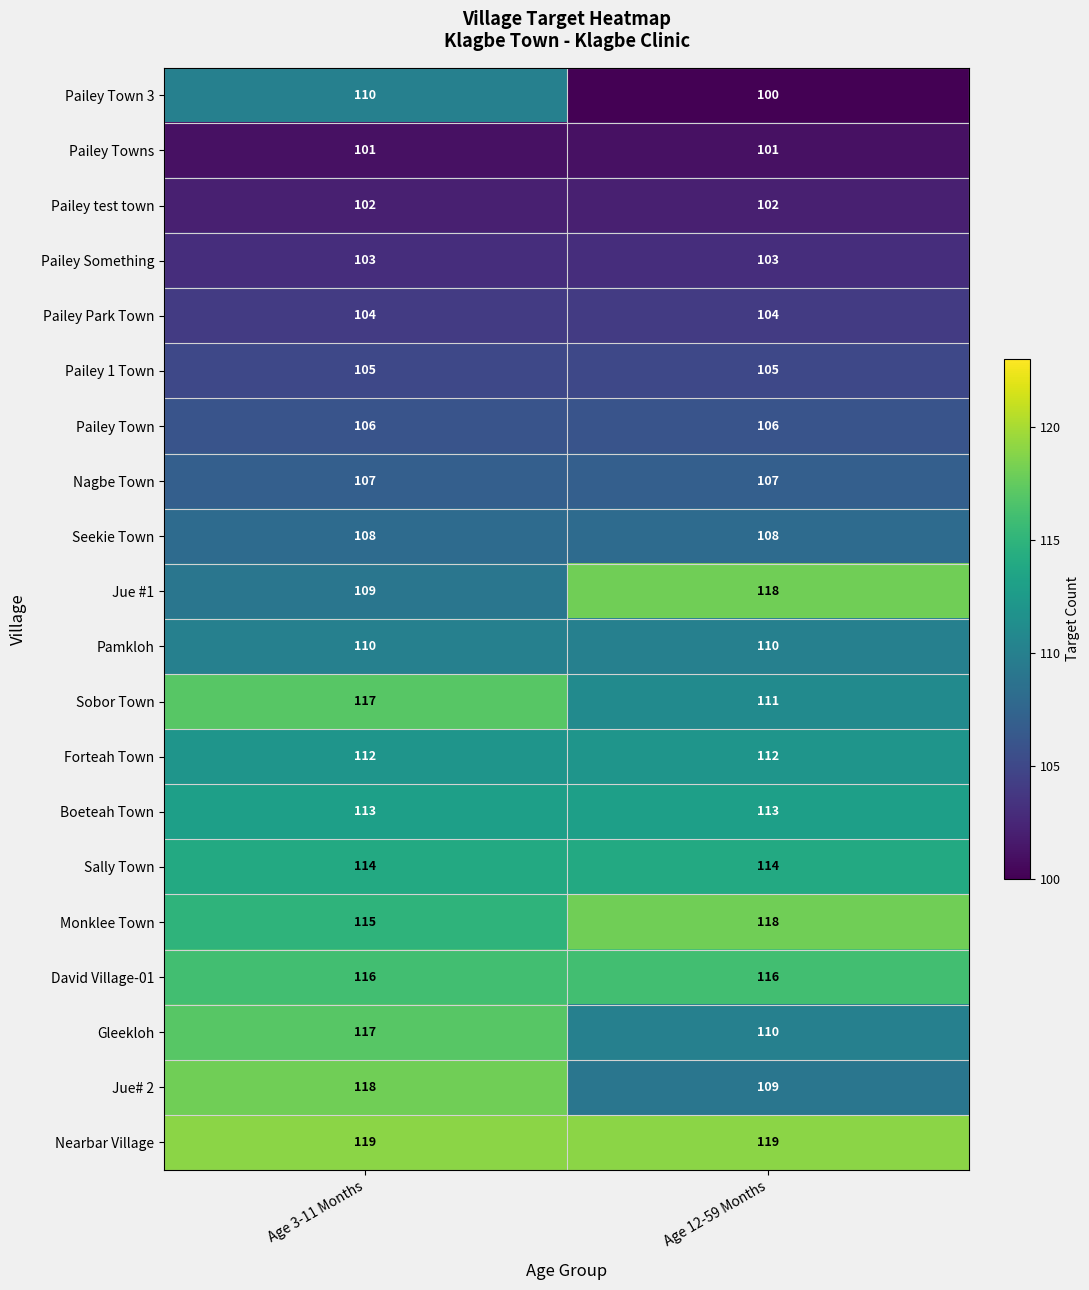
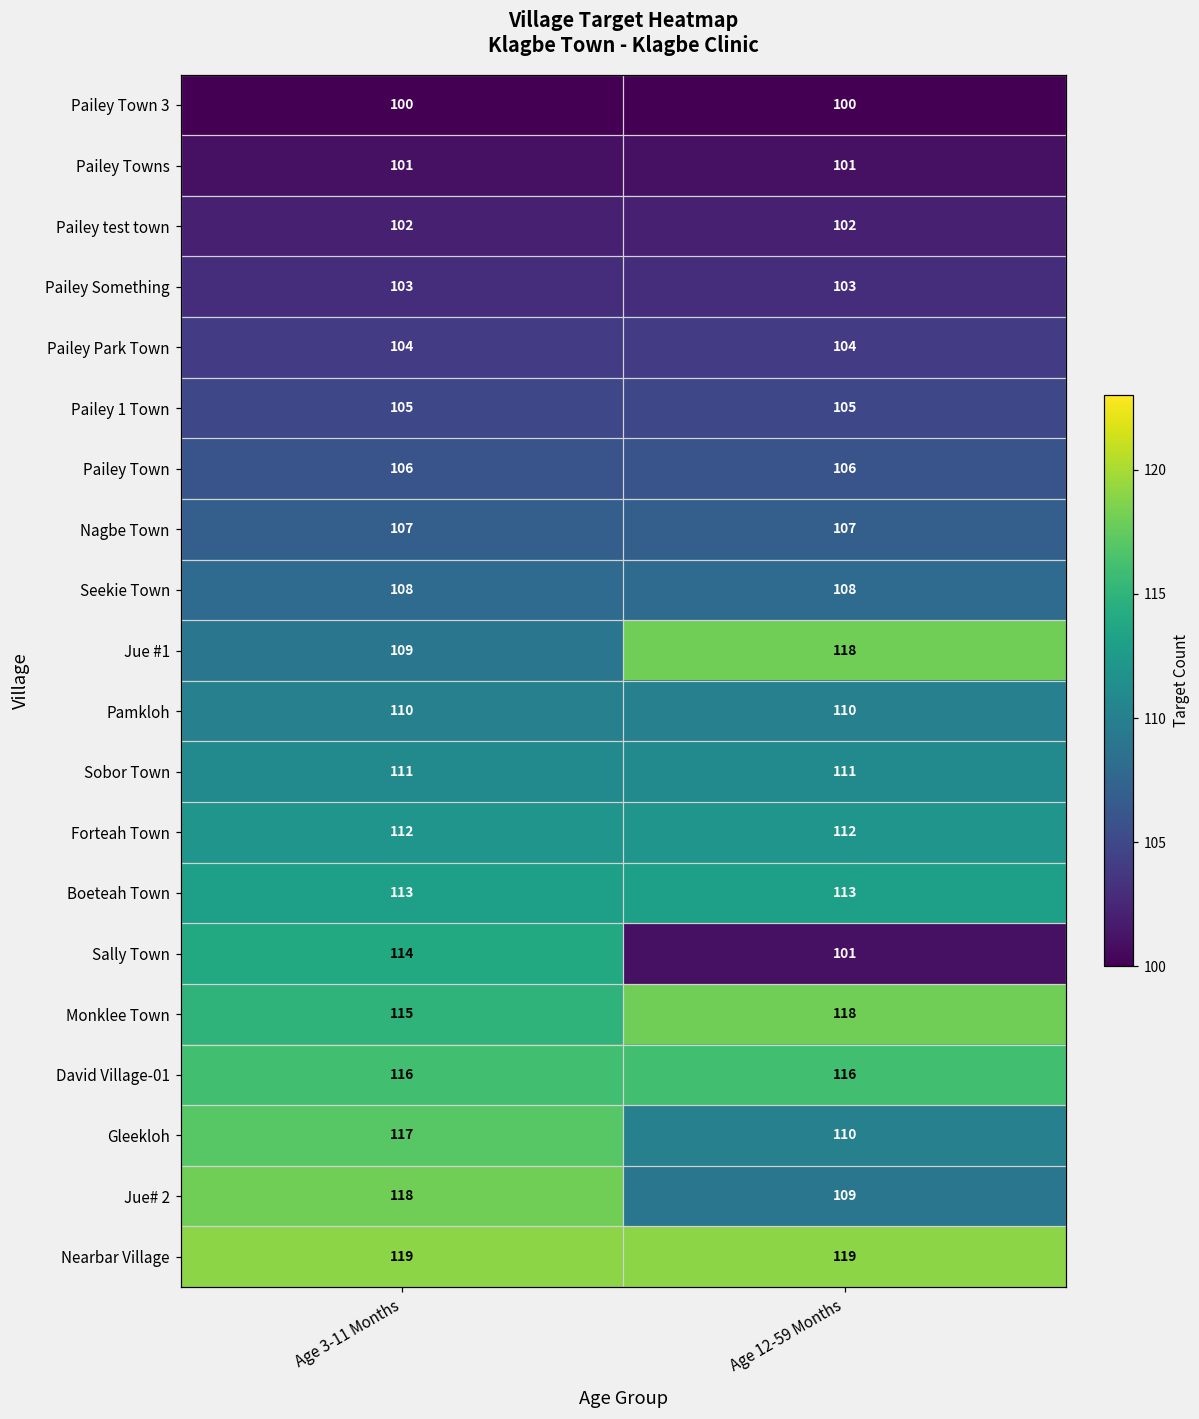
  {
    "Pailey Town 3": {
-     "Age 3-11 Months": 110,
+     "Age 3-11 Months": 100,
      "Age 12-59 Months": 100
    },
    "Pailey Towns": {
      "Age 3-11 Months": 101,
      "Age 12-59 Months": 101
    },
    "Pailey test town": {
      "Age 3-11 Months": 102,
      "Age 12-59 Months": 102
    },
    "Pailey Something": {
      "Age 3-11 Months": 103,
      "Age 12-59 Months": 103
    },
    "Pailey Park Town": {
      "Age 3-11 Months": 104,
      "Age 12-59 Months": 104
    },
    "Pailey 1 Town": {
      "Age 3-11 Months": 105,
      "Age 12-59 Months": 105
    },
    "Pailey Town": {
      "Age 3-11 Months": 106,
      "Age 12-59 Months": 106
    },
    "Nagbe Town": {
      "Age 3-11 Months": 107,
      "Age 12-59 Months": 107
    },
    "Seekie Town": {
      "Age 3-11 Months": 108,
      "Age 12-59 Months": 108
    },
    "Jue #1": {
      "Age 3-11 Months": 109,
      "Age 12-59 Months": 118
    },
    "Pamkloh": {
      "Age 3-11 Months": 110,
      "Age 12-59 Months": 110
    },
    "Sobor Town": {
-     "Age 3-11 Months": 117,
+     "Age 3-11 Months": 111,
      "Age 12-59 Months": 111
    },
    "Forteah Town": {
      "Age 3-11 Months": 112,
      "Age 12-59 Months": 112
    },
    "Boeteah Town": {
      "Age 3-11 Months": 113,
      "Age 12-59 Months": 113
    },
    "Sally Town": {
      "Age 3-11 Months": 114,
-     "Age 12-59 Months": 114
+     "Age 12-59 Months": 101
    },
    "Monklee Town": {
      "Age 3-11 Months": 115,
      "Age 12-59 Months": 118
    },
    "David Village-01": {
      "Age 3-11 Months": 116,
      "Age 12-59 Months": 116
    },
    "Gleekloh": {
      "Age 3-11 Months": 117,
      "Age 12-59 Months": 110
    },
    "Jue# 2": {
      "Age 3-11 Months": 118,
      "Age 12-59 Months": 109
    },
    "Nearbar Village": {
      "Age 3-11 Months": 119,
      "Age 12-59 Months": 119
    }
  }
